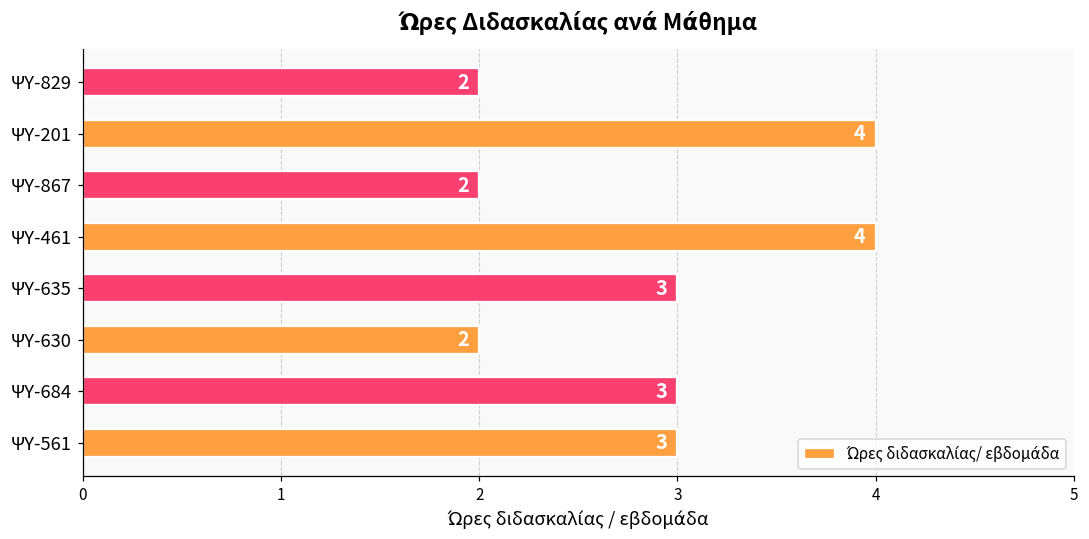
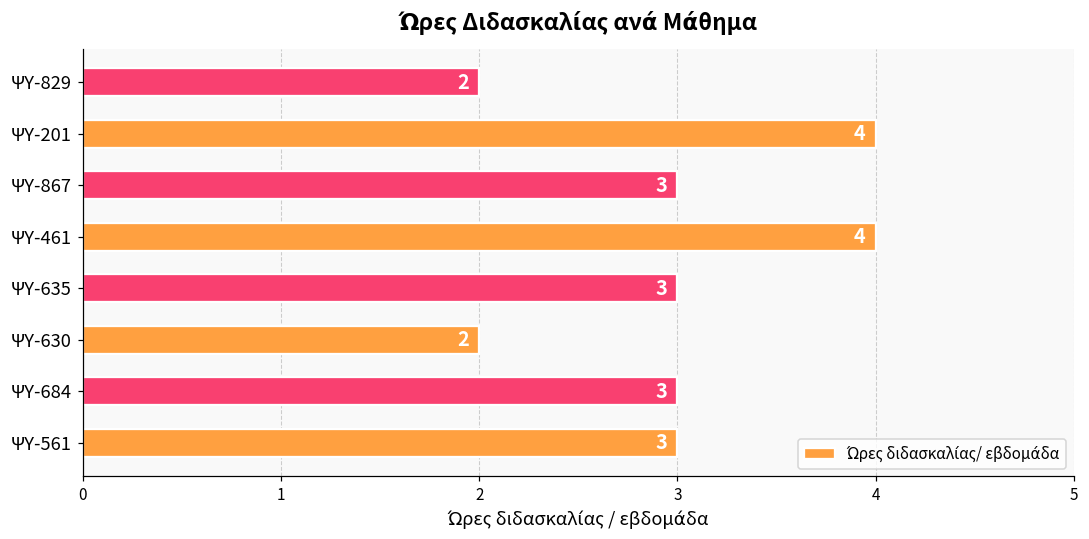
  {
    "ΨΥ-829": 2,
    "ΨΥ-201": 4,
-   "ΨΥ-867": 2,
+   "ΨΥ-867": 3,
    "ΨΥ-461": 4,
    "ΨΥ-635": 3,
    "ΨΥ-630": 2,
    "ΨΥ-684": 3,
    "ΨΥ-561": 3
  }
